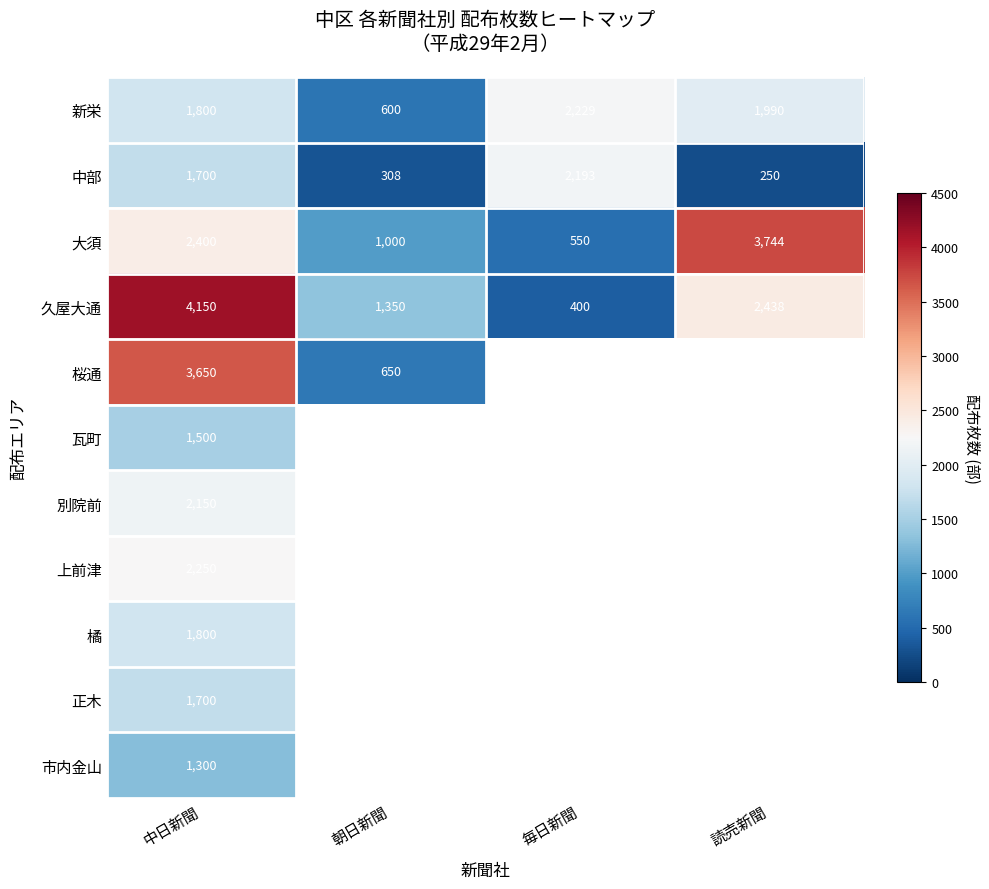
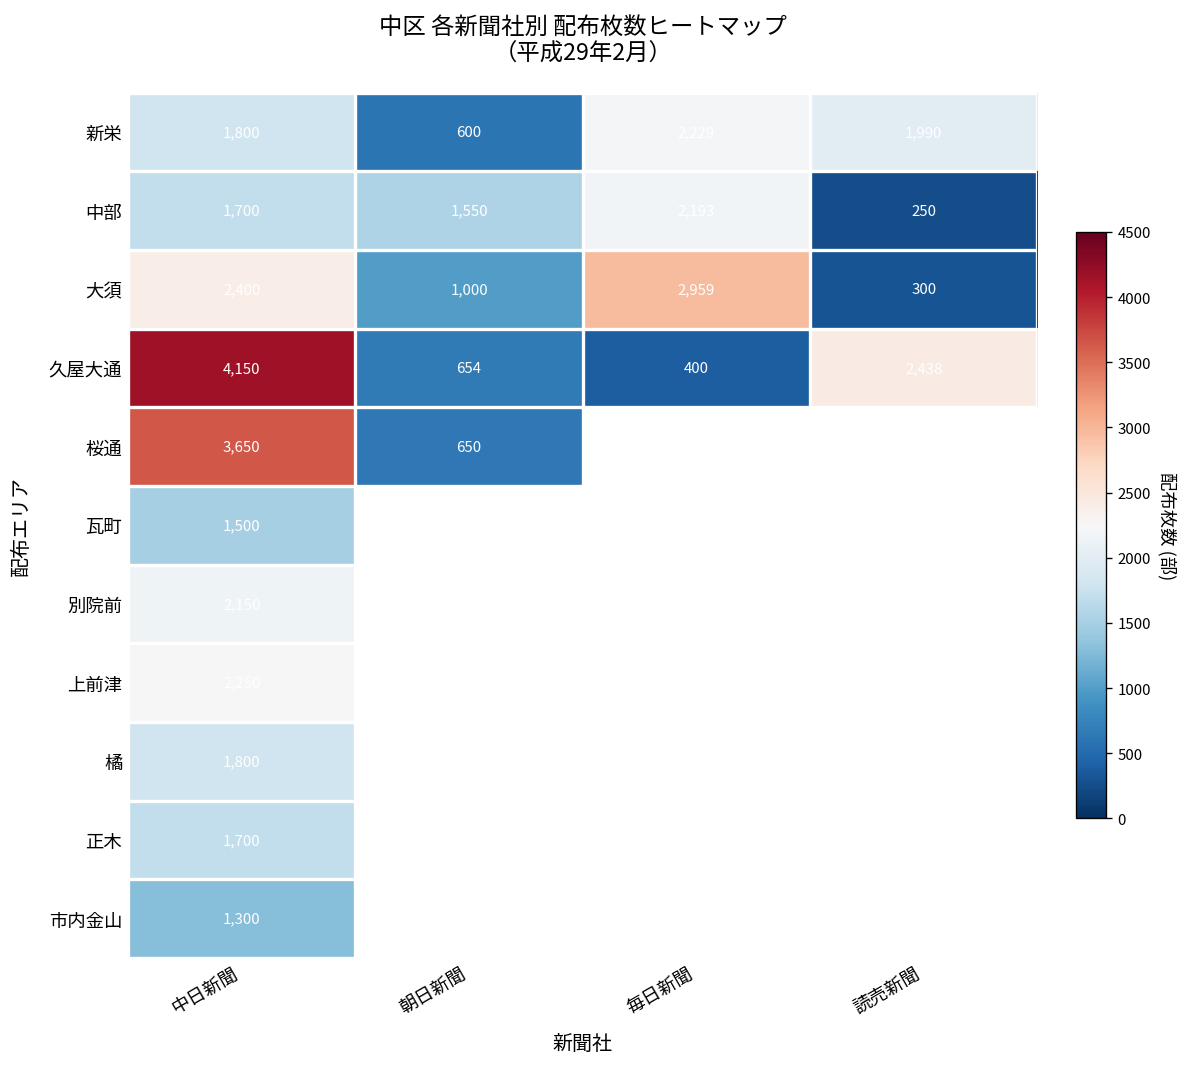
  {
    "新栄": {
      "朝日新聞": "600"
    },
    "中部": {
      "中日新聞": "1,700",
-     "朝日新聞": "308",
+     "朝日新聞": "1,550",
      "読売新聞": "250"
    },
    "大須": {
      "朝日新聞": "1,000",
-     "毎日新聞": "550",
-     "読売新聞": "3,744"
+     "毎日新聞": "2,959",
+     "読売新聞": "300"
    },
    "久屋大通": {
      "中日新聞": "4,150",
-     "朝日新聞": "1,350",
+     "朝日新聞": "654",
      "毎日新聞": "400"
    },
    "桜通": {
      "中日新聞": "3,650",
      "朝日新聞": "650"
    },
    "瓦町": {
      "中日新聞": "1,500"
    },
    "正木": {
      "中日新聞": "1,700"
    },
    "市内金山": {
      "中日新聞": "1,300"
    }
  }
